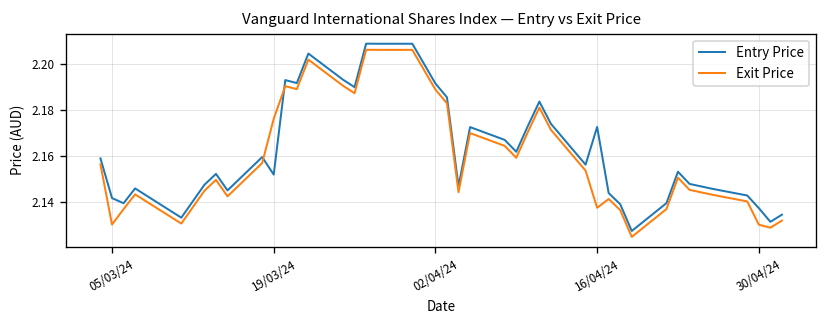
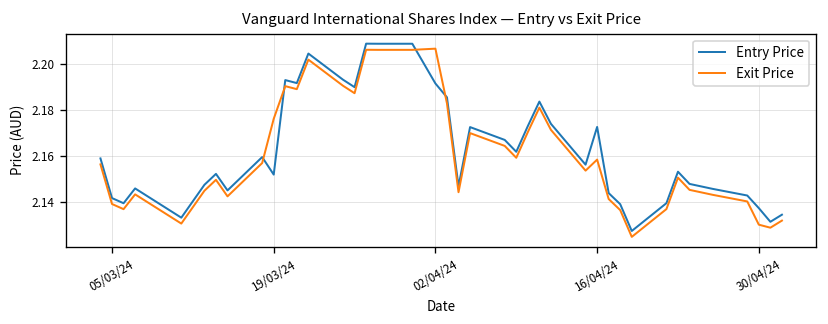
  {
    "Entry Price": {
      "05/03/24": 2.142,
      "19/03/24": 2.152,
      "02/04/24": 2.191,
      "16/04/24": 2.173,
      "30/04/24": 2.137
    },
    "Exit Price": {
-     "05/03/24": 2.130,
+     "05/03/24": 2.139,
      "19/03/24": 2.176,
-     "02/04/24": 2.189,
-     "16/04/24": 2.138,
+     "02/04/24": 2.207,
+     "16/04/24": 2.159,
      "30/04/24": 2.130
    }
  }
